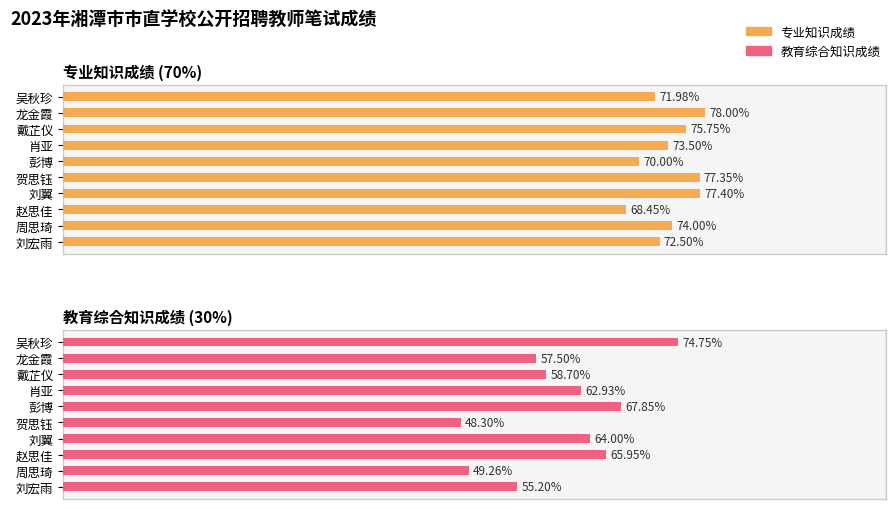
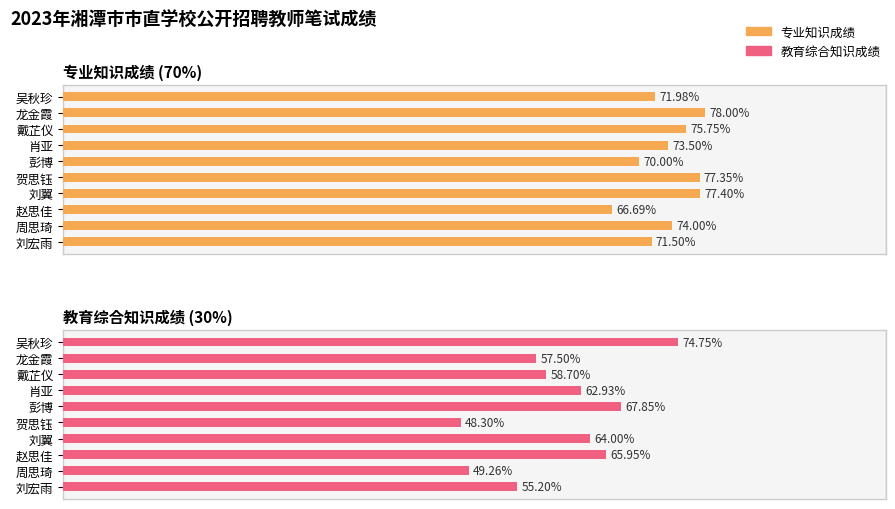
  {
    "专业知识成绩 (70%)": {
      "吴秋珍": "71.98%",
      "龙金霞": "78.00%",
      "戴芷仪": "75.75%",
      "肖亚": "73.50%",
      "彭博": "70.00%",
      "贺思钰": "77.35%",
      "刘翼": "77.40%",
-     "赵思佳": "68.45%",
+     "赵思佳": "66.69%",
      "周思琦": "74.00%",
-     "刘宏雨": "72.50%"
+     "刘宏雨": "71.50%"
    },
    "教育综合知识成绩 (30%)": {
      "吴秋珍": "74.75%",
      "龙金霞": "57.50%",
      "戴芷仪": "58.70%",
      "肖亚": "62.93%",
      "彭博": "67.85%",
      "贺思钰": "48.30%",
      "刘翼": "64.00%",
      "赵思佳": "65.95%",
      "周思琦": "49.26%",
      "刘宏雨": "55.20%"
    }
  }
